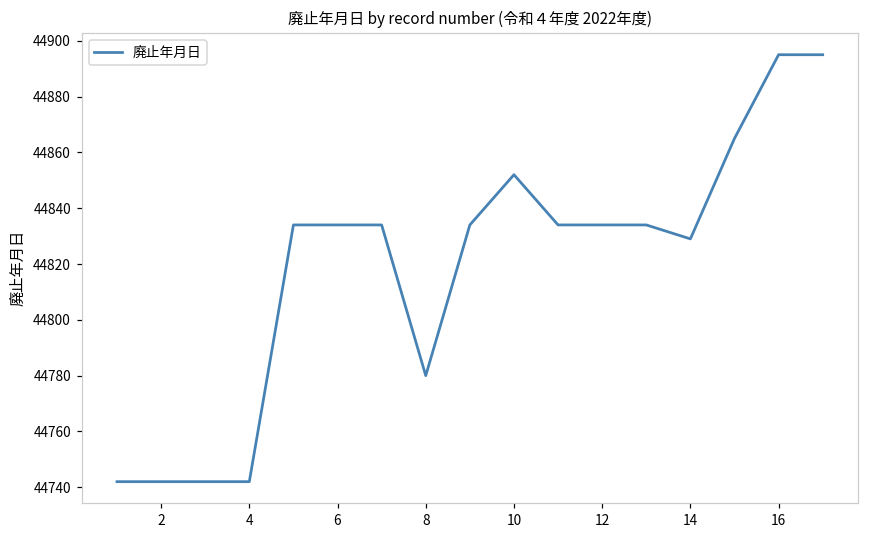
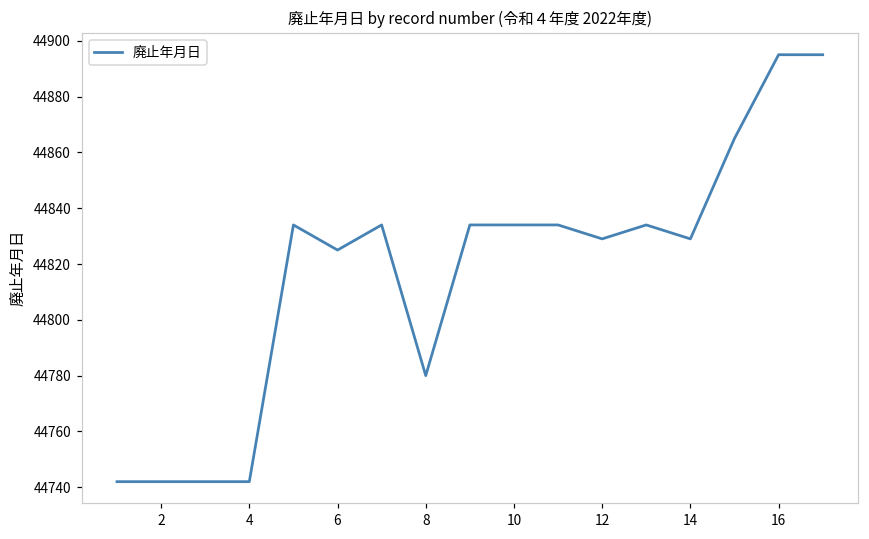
  {
    "2": 44742,
    "4": 44742,
-   "6": 44834,
+   "6": 44825,
    "8": 44780,
-   "10": 44852,
-   "12": 44834,
+   "10": 44834,
+   "12": 44829,
    "14": 44829,
    "16": 44895
  }
